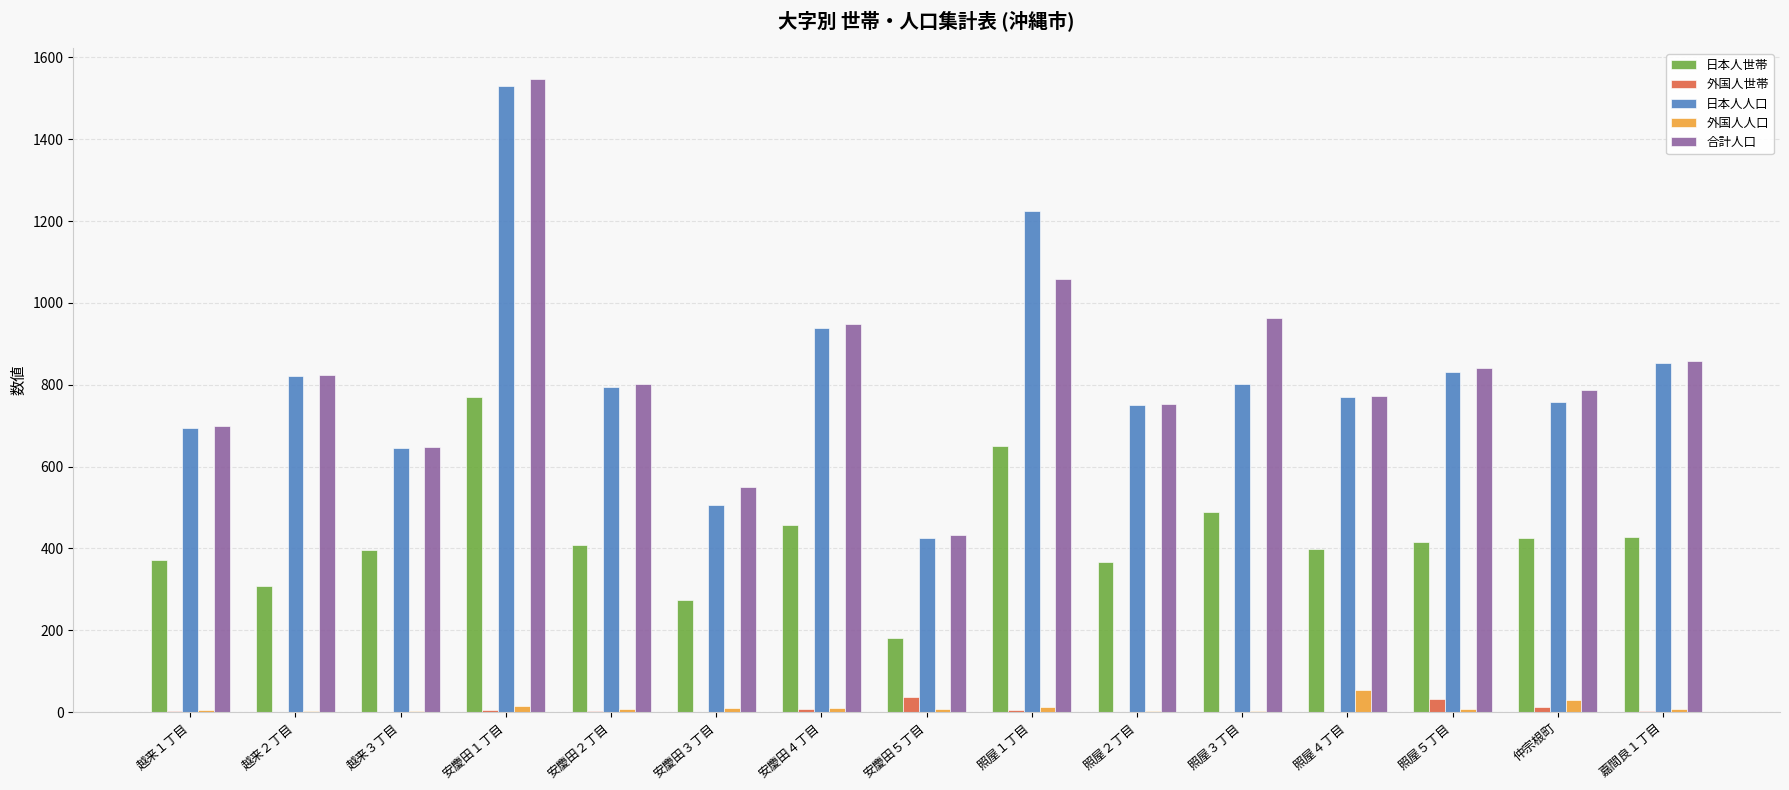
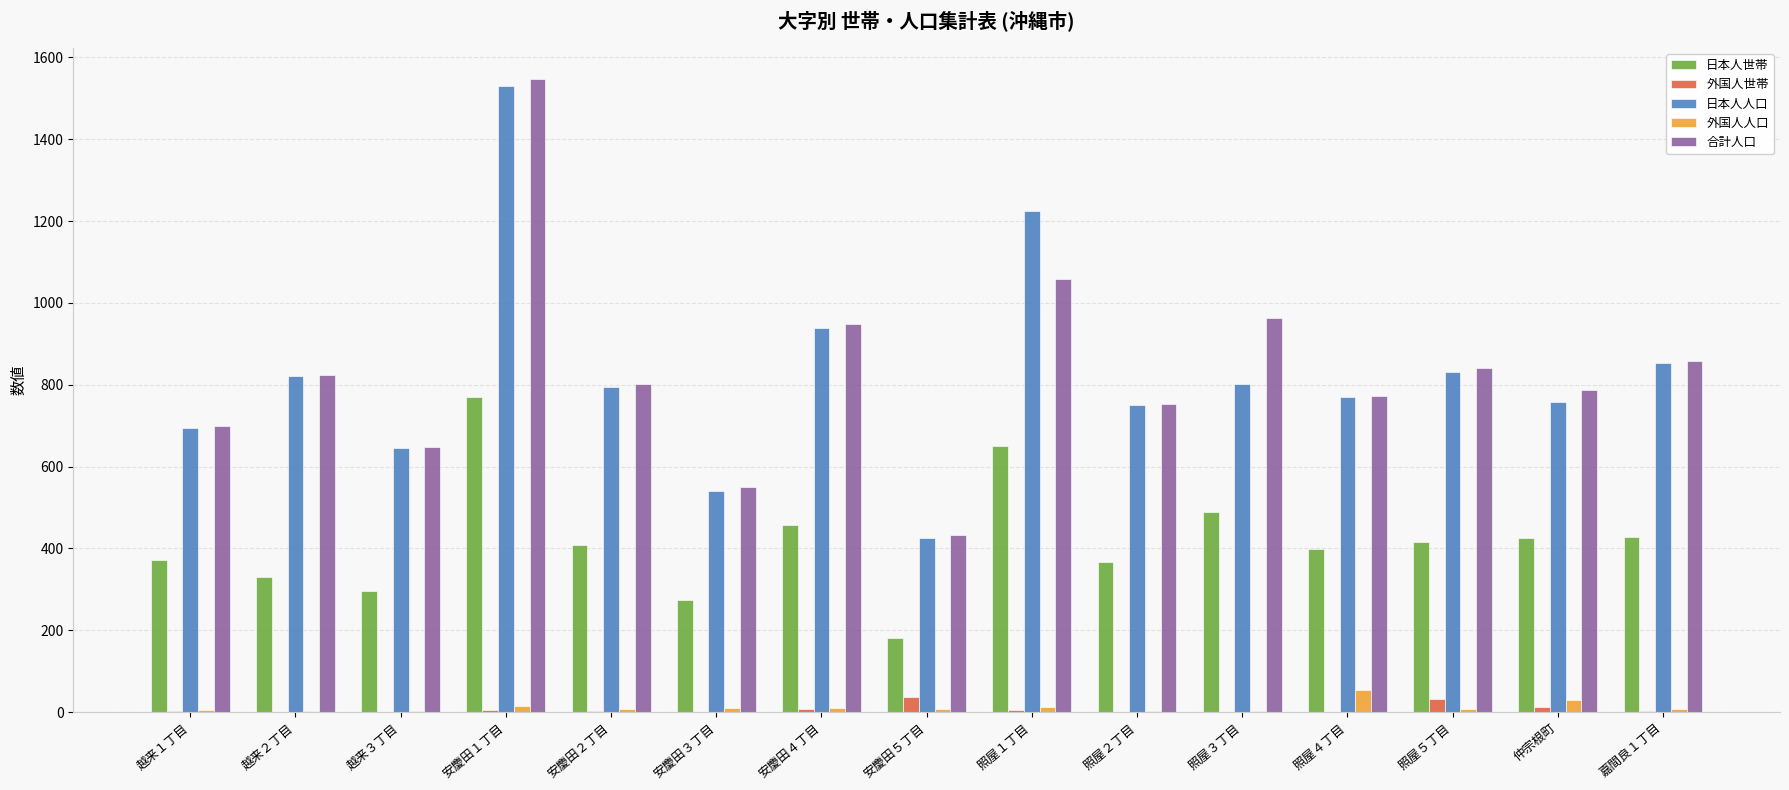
  {
    "日本人世帯": {
      "越来１丁目": 370,
-     "越来２丁目": 310,
-     "越来３丁目": 400,
+     "越来２丁目": 330,
+     "越来３丁目": 300,
      "安慶田１丁目": 770,
      "安慶田２丁目": 410,
      "安慶田３丁目": 270,
      "安慶田４丁目": 460,
      "安慶田５丁目": 180,
      "照屋１丁目": 650,
      "照屋２丁目": 370,
      "照屋３丁目": 490,
      "照屋４丁目": 400,
      "照屋５丁目": 420,
      "仲宗根町": 430,
      "嘉間良１丁目": 430
    },
    "外国人世帯": {
      "安慶田４丁目": 10,
      "安慶田５丁目": 40,
      "照屋５丁目": 30,
      "仲宗根町": 10
    },
    "日本人人口": {
      "越来１丁目": 690,
      "越来２丁目": 820,
      "越来３丁目": 650,
      "安慶田１丁目": 1530,
      "安慶田２丁目": 790,
-     "安慶田３丁目": 510,
+     "安慶田３丁目": 540,
      "安慶田４丁目": 940,
      "安慶田５丁目": 430,
      "照屋１丁目": 1230,
      "照屋２丁目": 750,
      "照屋３丁目": 800,
      "照屋４丁目": 770,
      "照屋５丁目": 830,
      "仲宗根町": 760,
      "嘉間良１丁目": 850
    },
    "外国人人口": {
      "安慶田１丁目": 20,
      "安慶田２丁目": 10,
      "安慶田３丁目": 10,
      "安慶田４丁目": 10,
      "安慶田５丁目": 10,
      "照屋１丁目": 10,
      "照屋４丁目": 50,
      "照屋５丁目": 10,
      "仲宗根町": 30,
      "嘉間良１丁目": 10
    },
    "合計人口": {
      "越来１丁目": 700,
      "越来２丁目": 830,
      "越来３丁目": 650,
      "安慶田１丁目": 1550,
      "安慶田２丁目": 800,
      "安慶田３丁目": 550,
      "安慶田４丁目": 950,
      "安慶田５丁目": 430,
      "照屋１丁目": 1060,
      "照屋２丁目": 750,
      "照屋３丁目": 960,
      "照屋４丁目": 770,
      "照屋５丁目": 840,
      "仲宗根町": 790,
      "嘉間良１丁目": 860
    }
  }
